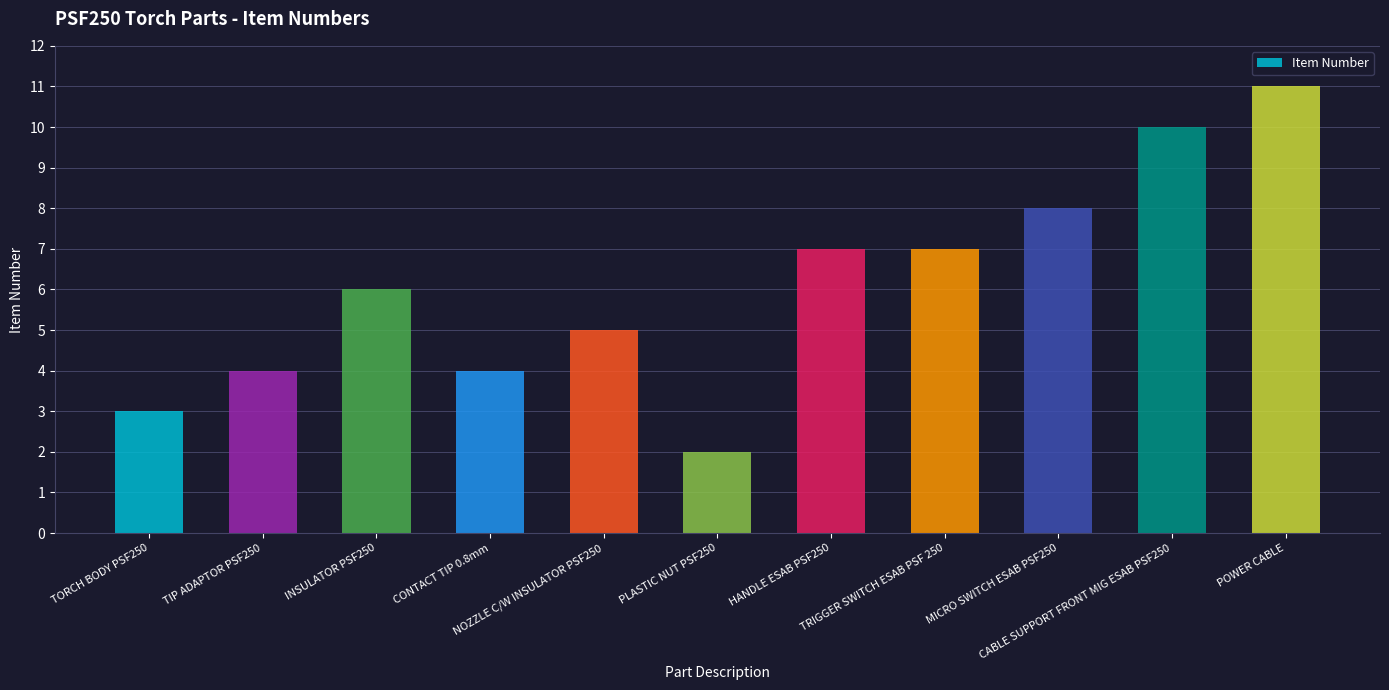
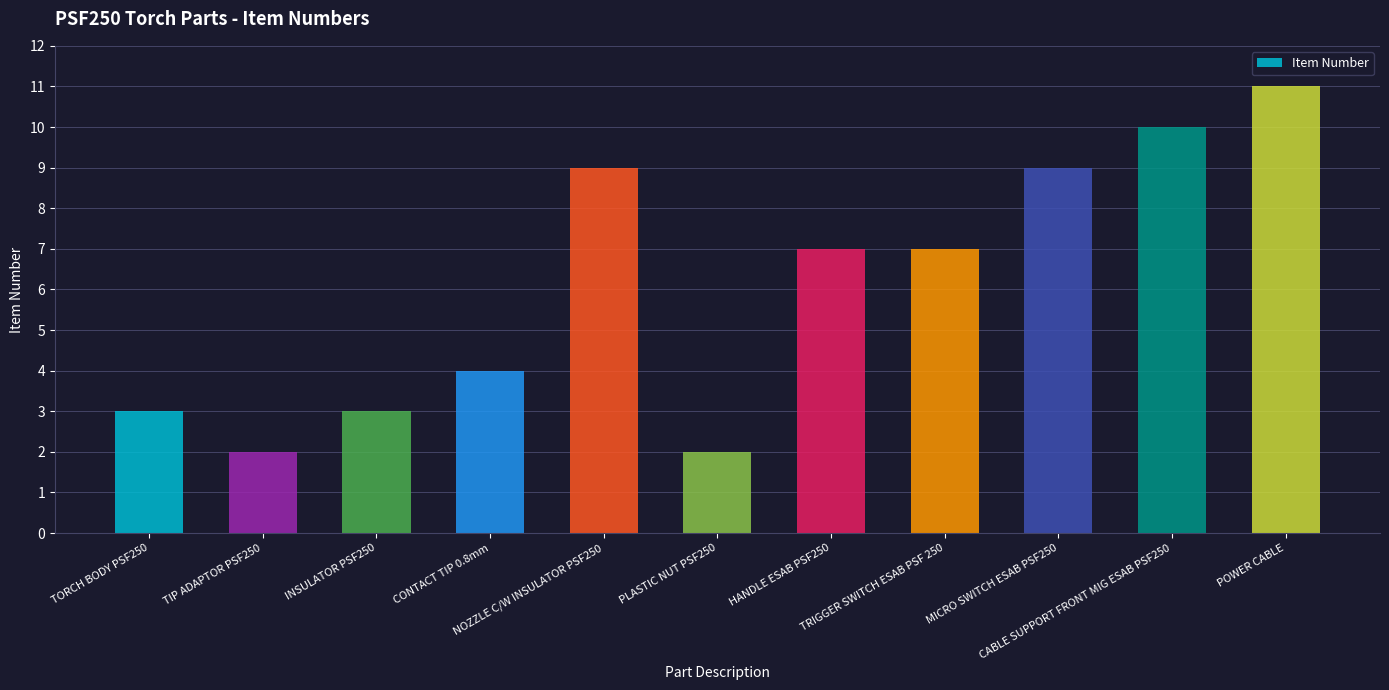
  {
    "TORCH BODY PSF250": 3,
-   "TIP ADAPTOR PSF250": 4,
-   "INSULATOR PSF250": 6,
+   "TIP ADAPTOR PSF250": 2,
+   "INSULATOR PSF250": 3,
    "CONTACT TIP 0.8mm": 4,
-   "NOZZLE C/W INSULATOR PSF250": 5,
+   "NOZZLE C/W INSULATOR PSF250": 9,
    "PLASTIC NUT PSF250": 2,
    "HANDLE ESAB PSF250": 7,
    "TRIGGER SWITCH ESAB PSF 250": 7,
-   "MICRO SWITCH ESAB PSF250": 8,
+   "MICRO SWITCH ESAB PSF250": 9,
    "CABLE SUPPORT FRONT MIG ESAB PSF250": 10,
    "POWER CABLE": 11
  }
